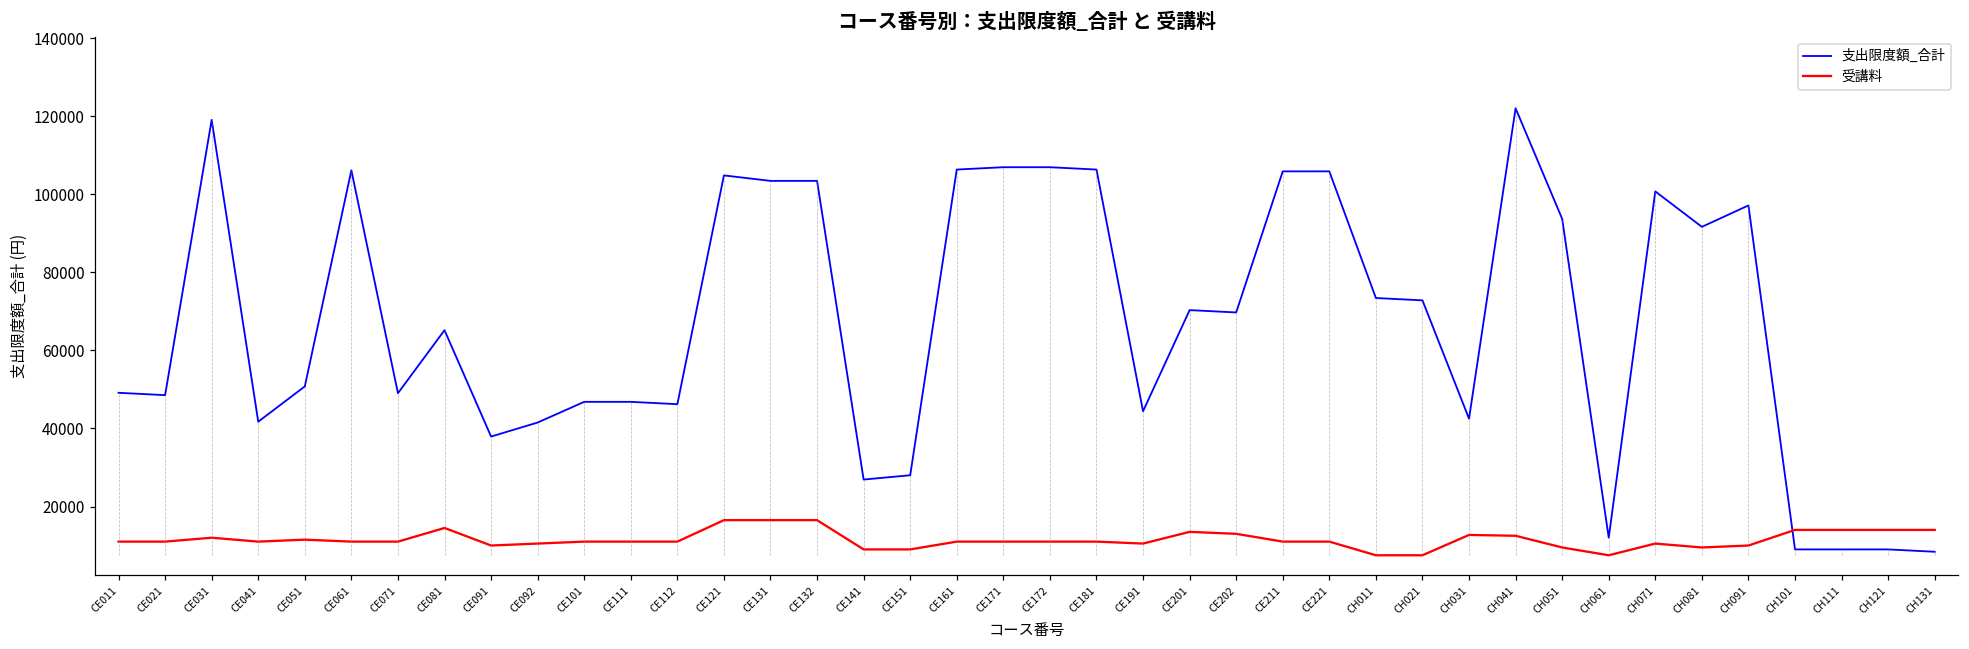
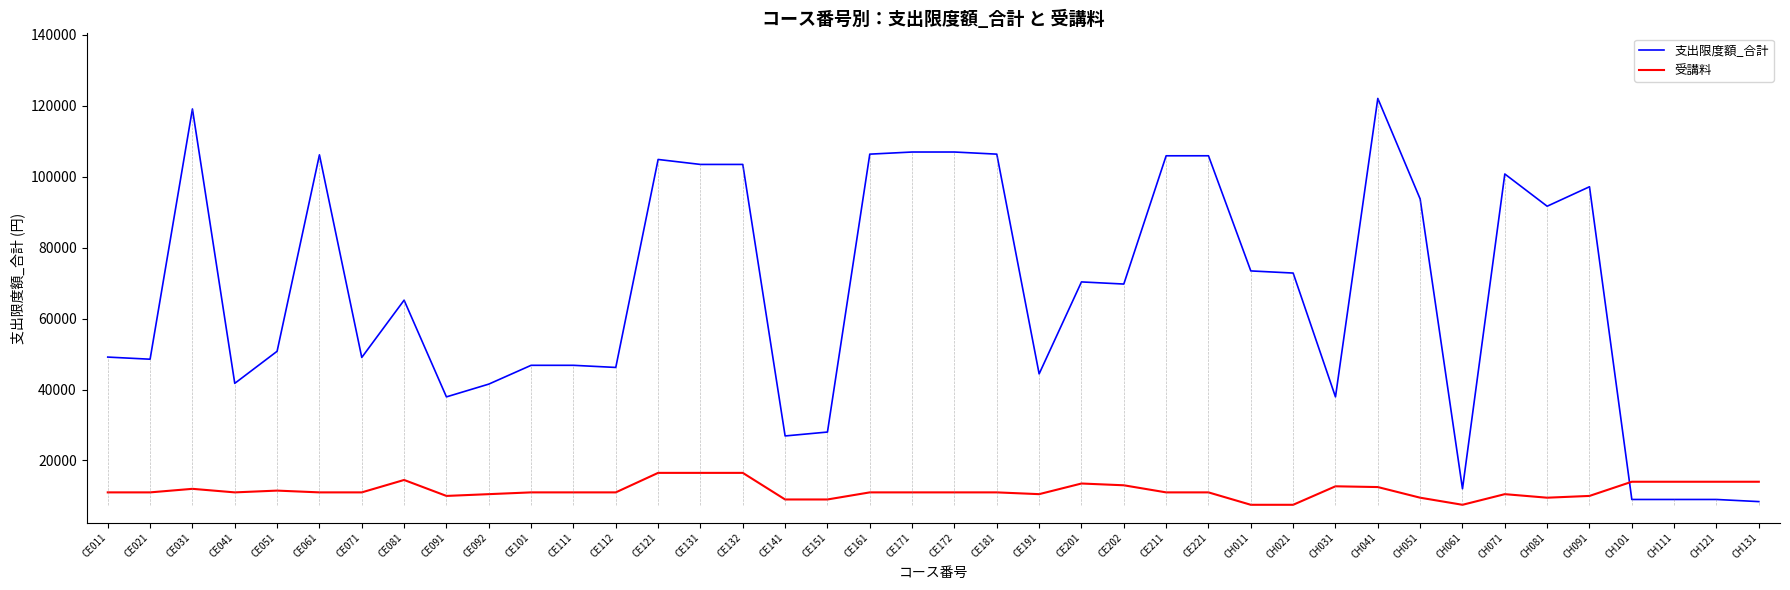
  {
    "支出限度額_合計": {
-     "CH031": 43000
+     "CH031": 38000
    },
    "受講料": {
      "CE011": 11000,
      "CE021": 11000,
      "CE031": 12000,
      "CE041": 11000,
      "CE051": 12000,
      "CE061": 11000,
      "CE071": 11000,
      "CE081": 15000,
      "CE091": 10000,
      "CE092": 11000,
      "CE101": 11000,
      "CE111": 11000,
      "CE112": 11000,
      "CE121": 17000,
      "CE131": 17000,
      "CE132": 17000,
      "CE141": 9000,
      "CE151": 9000,
      "CE161": 11000,
      "CE171": 11000,
      "CE172": 11000,
      "CE181": 11000,
      "CE191": 11000,
      "CE201": 14000,
      "CE202": 13000,
      "CE211": 11000,
      "CE221": 11000,
      "CH031": 13000,
      "CH041": 13000,
      "CH051": 10000,
      "CH071": 11000,
      "CH081": 10000,
      "CH091": 10000,
      "CH101": 14000,
      "CH111": 14000,
      "CH121": 14000,
      "CH131": 14000
    }
  }
